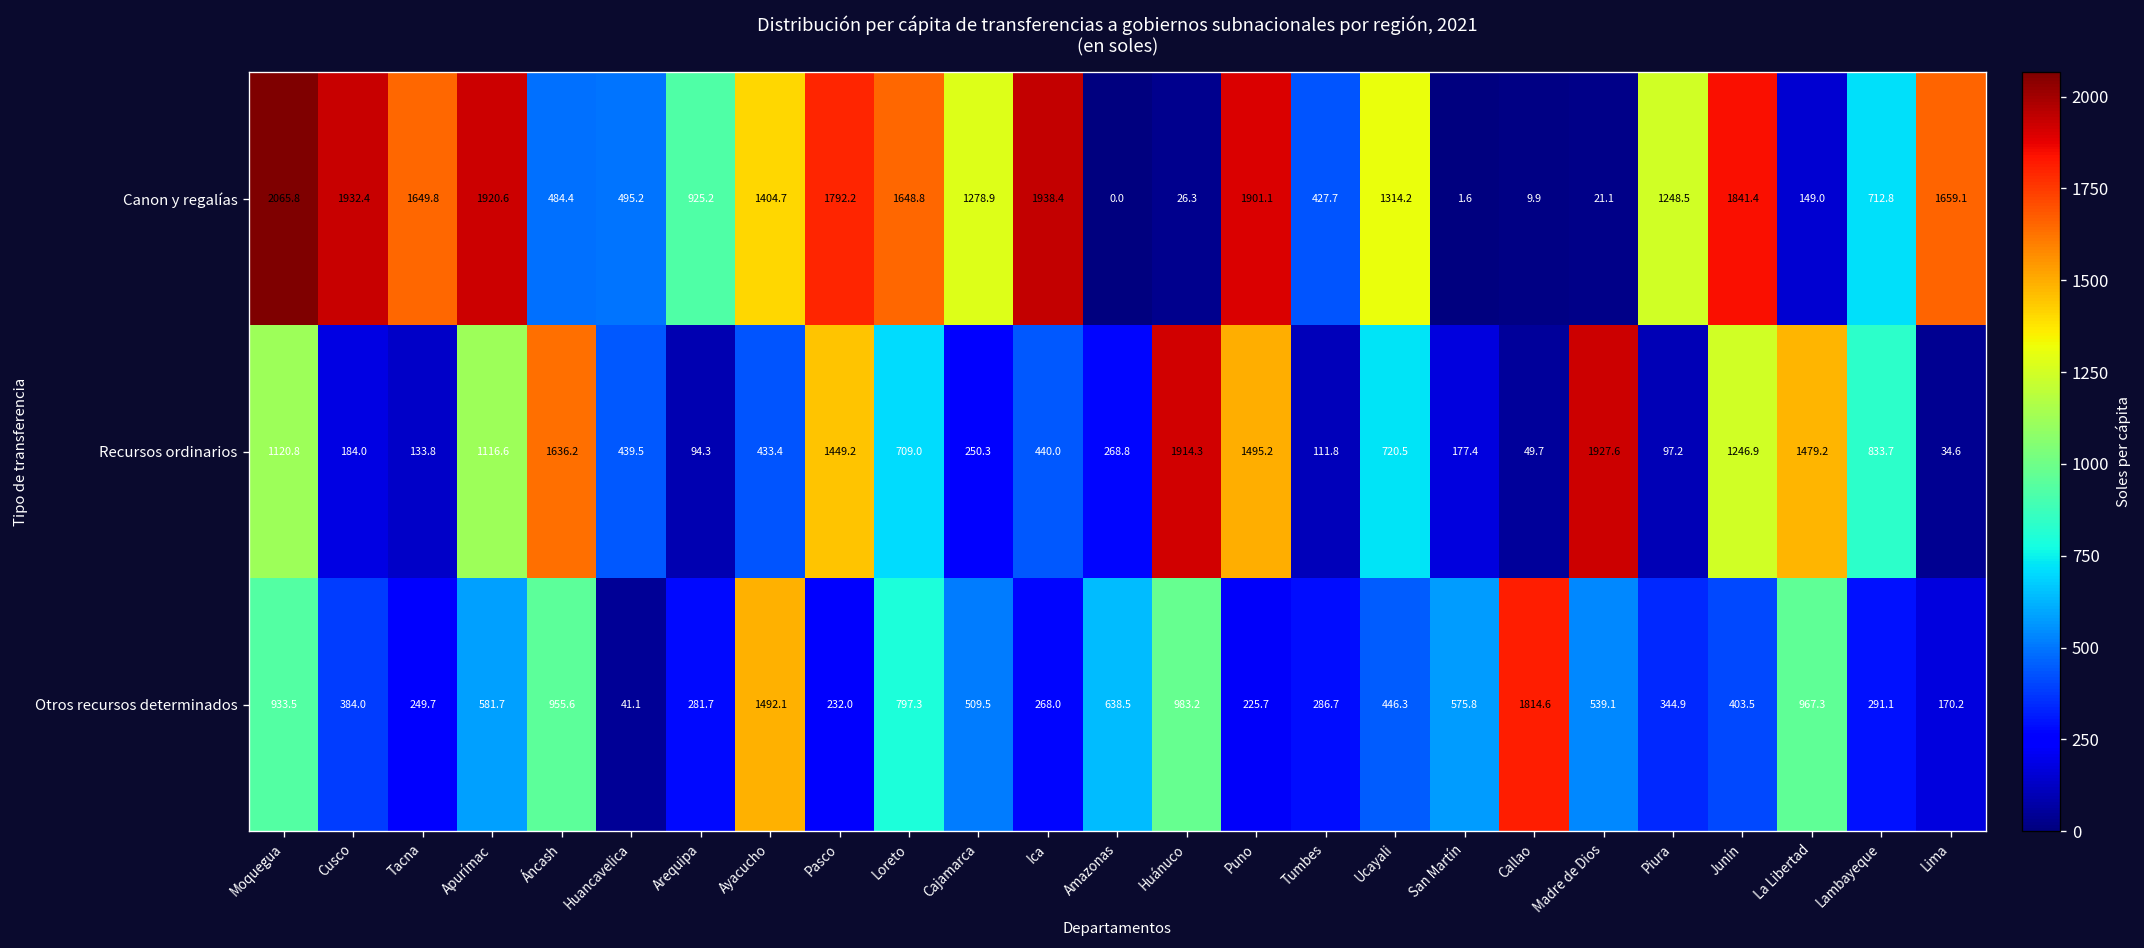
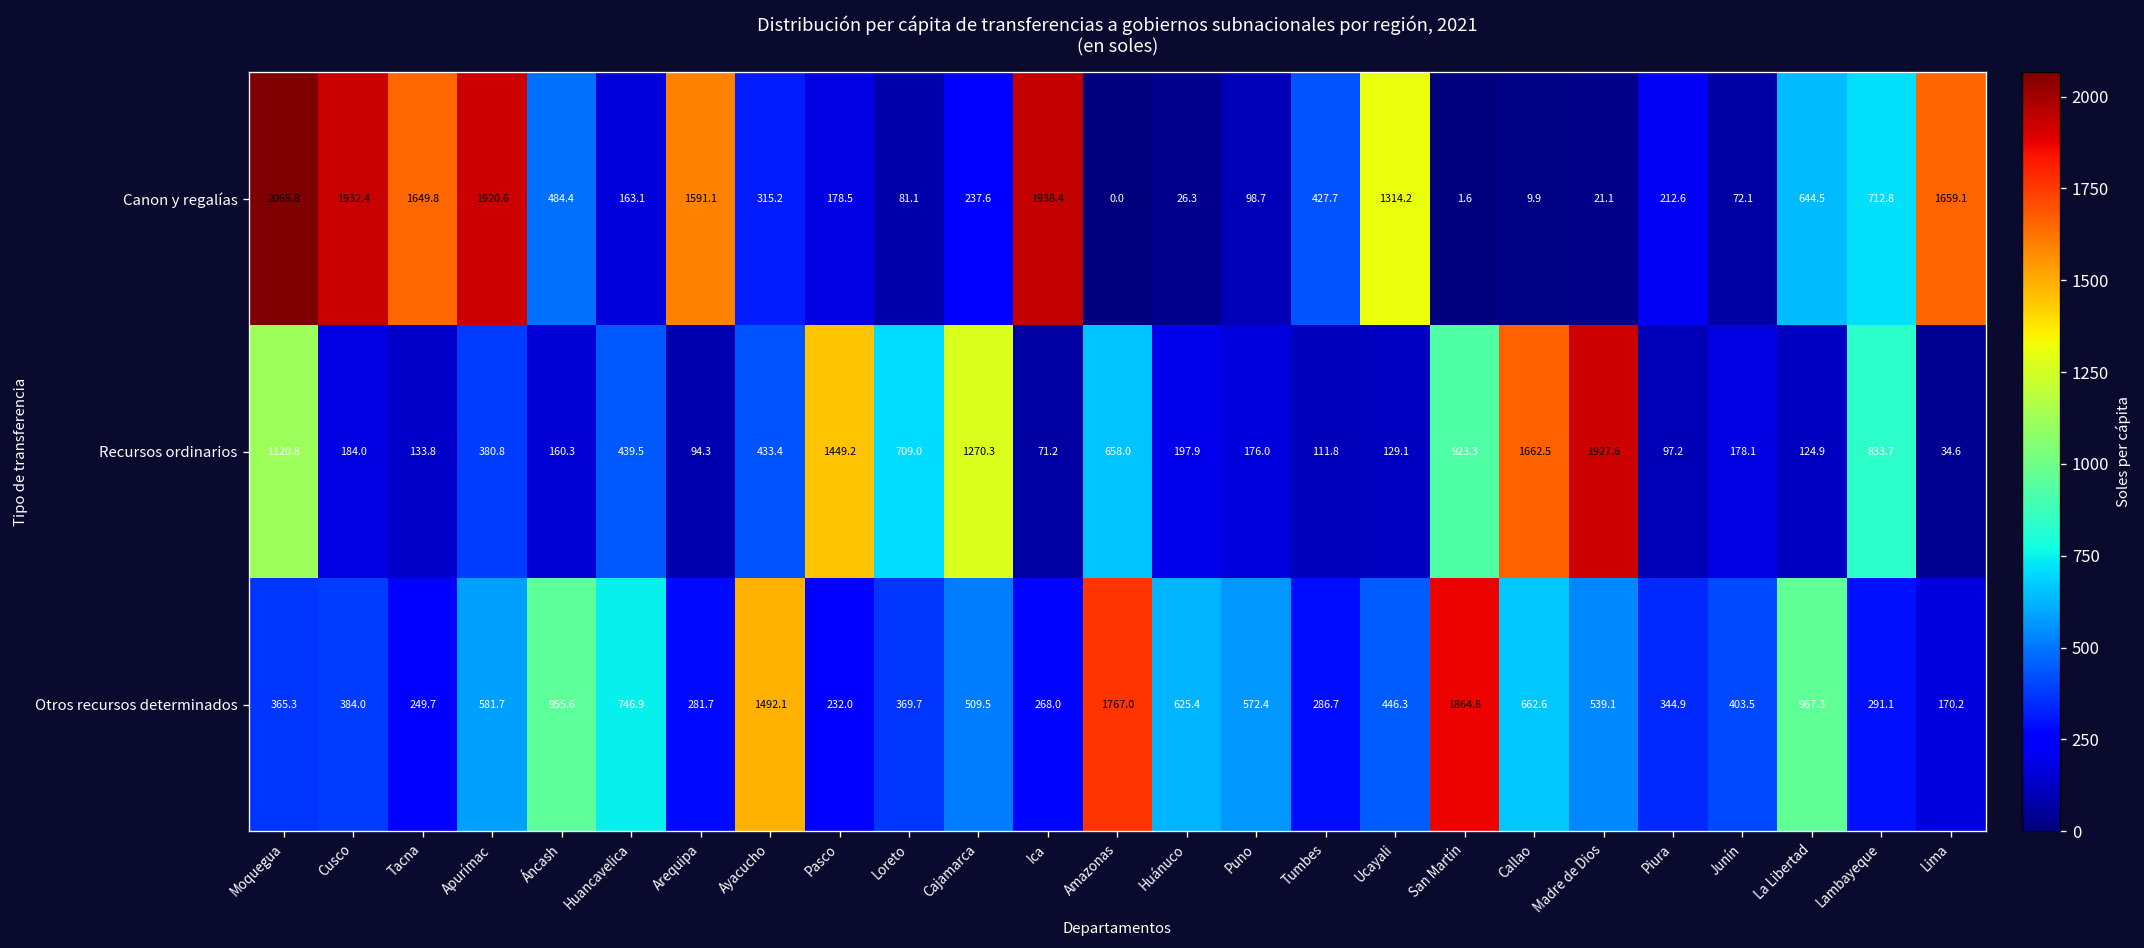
  {
    "Canon y regalías": {
      "Moquegua": 2065.8,
      "Cusco": 1932.4,
      "Tacna": 1649.8,
      "Apurímac": 1920.6,
      "Áncash": 484.4,
-     "Huancavelica": 495.2,
-     "Arequipa": 925.2,
-     "Ayacucho": 1404.7,
-     "Pasco": 1792.2,
-     "Loreto": 1648.8,
-     "Cajamarca": 1278.9,
+     "Huancavelica": 163.1,
+     "Arequipa": 1591.1,
+     "Ayacucho": 315.2,
+     "Pasco": 178.5,
+     "Loreto": 81.1,
+     "Cajamarca": 237.6,
      "Ica": 1938.4,
      "Amazonas": 0.0,
      "Huánuco": 26.3,
-     "Puno": 1901.1,
+     "Puno": 98.7,
      "Tumbes": 427.7,
      "Ucayali": 1314.2,
      "San Martín": 1.6,
      "Callao": 9.9,
      "Madre de Dios": 21.1,
-     "Piura": 1248.5,
-     "Junín": 1841.4,
-     "La Libertad": 149.0,
+     "Piura": 212.6,
+     "Junín": 72.1,
+     "La Libertad": 644.5,
      "Lambayeque": 712.8,
      "Lima": 1659.1
    },
    "Recursos ordinarios": {
      "Moquegua": 1120.8,
      "Cusco": 184.0,
      "Tacna": 133.8,
-     "Apurímac": 1116.6,
-     "Áncash": 1636.2,
+     "Apurímac": 380.8,
+     "Áncash": 160.3,
      "Huancavelica": 439.5,
      "Arequipa": 94.3,
      "Ayacucho": 433.4,
      "Pasco": 1449.2,
      "Loreto": 709.0,
-     "Cajamarca": 250.3,
-     "Ica": 440.0,
-     "Amazonas": 268.8,
-     "Huánuco": 1914.3,
-     "Puno": 1495.2,
+     "Cajamarca": 1270.3,
+     "Ica": 71.2,
+     "Amazonas": 658.0,
+     "Huánuco": 197.9,
+     "Puno": 176.0,
      "Tumbes": 111.8,
-     "Ucayali": 720.5,
-     "San Martín": 177.4,
-     "Callao": 49.7,
+     "Ucayali": 129.1,
+     "San Martín": 923.3,
+     "Callao": 1662.5,
      "Madre de Dios": 1927.6,
      "Piura": 97.2,
-     "Junín": 1246.9,
-     "La Libertad": 1479.2,
+     "Junín": 178.1,
+     "La Libertad": 124.9,
      "Lambayeque": 833.7,
      "Lima": 34.6
    },
    "Otros recursos determinados": {
-     "Moquegua": 933.5,
+     "Moquegua": 365.3,
      "Cusco": 384.0,
      "Tacna": 249.7,
      "Apurímac": 581.7,
      "Áncash": 955.6,
-     "Huancavelica": 41.1,
+     "Huancavelica": 746.9,
      "Arequipa": 281.7,
      "Ayacucho": 1492.1,
      "Pasco": 232.0,
-     "Loreto": 797.3,
+     "Loreto": 369.7,
      "Cajamarca": 509.5,
      "Ica": 268.0,
-     "Amazonas": 638.5,
-     "Huánuco": 983.2,
-     "Puno": 225.7,
+     "Amazonas": 1767.0,
+     "Huánuco": 625.4,
+     "Puno": 572.4,
      "Tumbes": 286.7,
      "Ucayali": 446.3,
-     "San Martín": 575.8,
-     "Callao": 1814.6,
+     "San Martín": 1864.8,
+     "Callao": 662.6,
      "Madre de Dios": 539.1,
      "Piura": 344.9,
      "Junín": 403.5,
      "La Libertad": 967.3,
      "Lambayeque": 291.1,
      "Lima": 170.2
    }
  }
